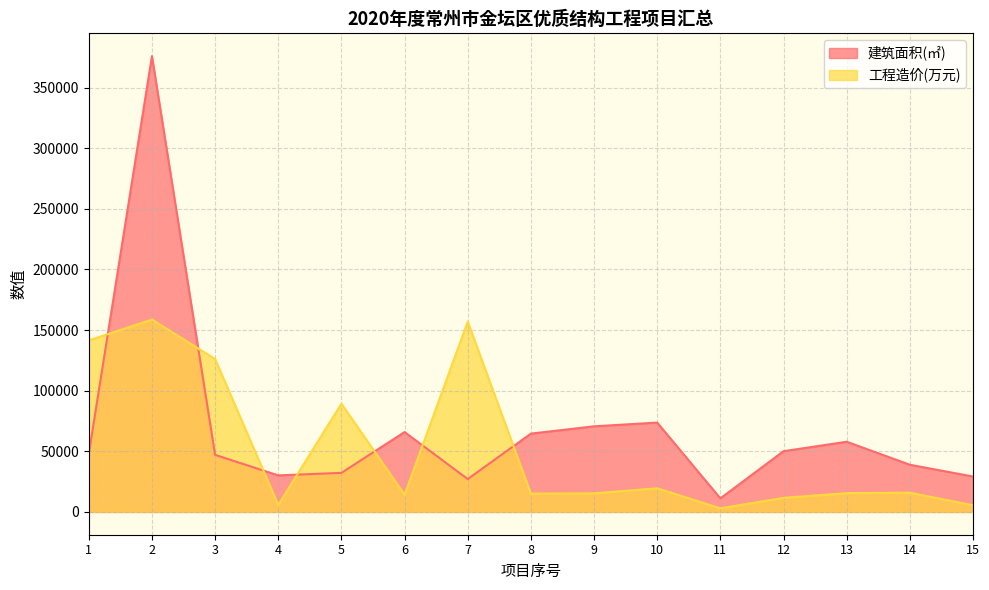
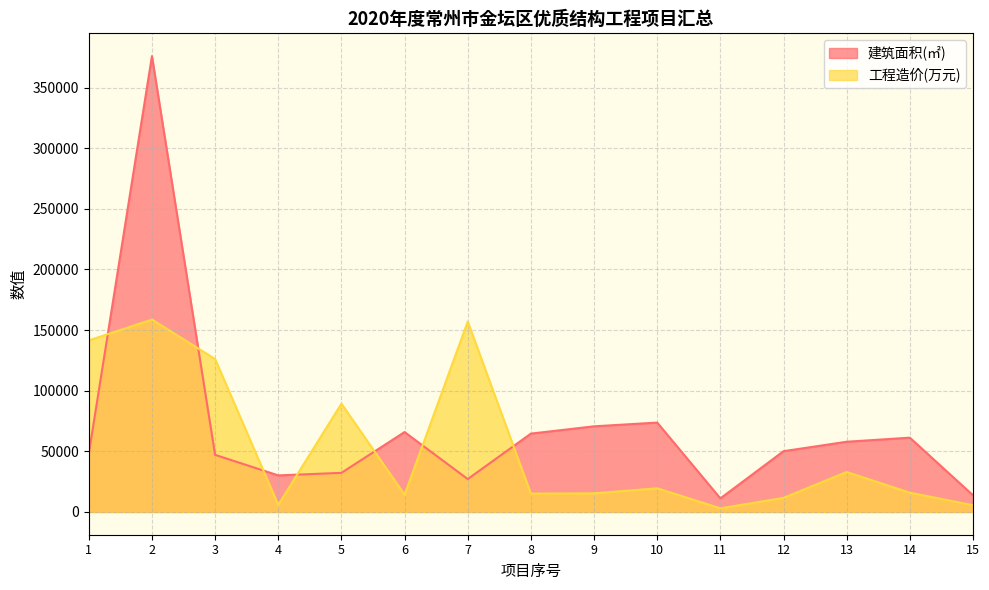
  {
    "建筑面积(㎡)": {
      "1": 48000,
      "2": 376000,
      "3": 47000,
      "4": 30000,
      "5": 32000,
      "6": 66000,
      "7": 27000,
      "8": 65000,
      "9": 71000,
      "10": 74000,
      "11": 11000,
      "12": 50000,
      "13": 58000,
-     "14": 39000,
-     "15": 29000
+     "14": 61000,
+     "15": 14000
    },
    "工程造价(万元)": {
      "1": 141000,
      "2": 159000,
      "3": 126000,
      "4": 6000,
      "5": 89000,
      "6": 14000,
      "7": 157000,
      "8": 15000,
      "9": 15000,
      "10": 20000,
      "11": 3000,
      "12": 12000,
-     "13": 16000,
+     "13": 33000,
      "14": 16000,
      "15": 6000
    }
  }
